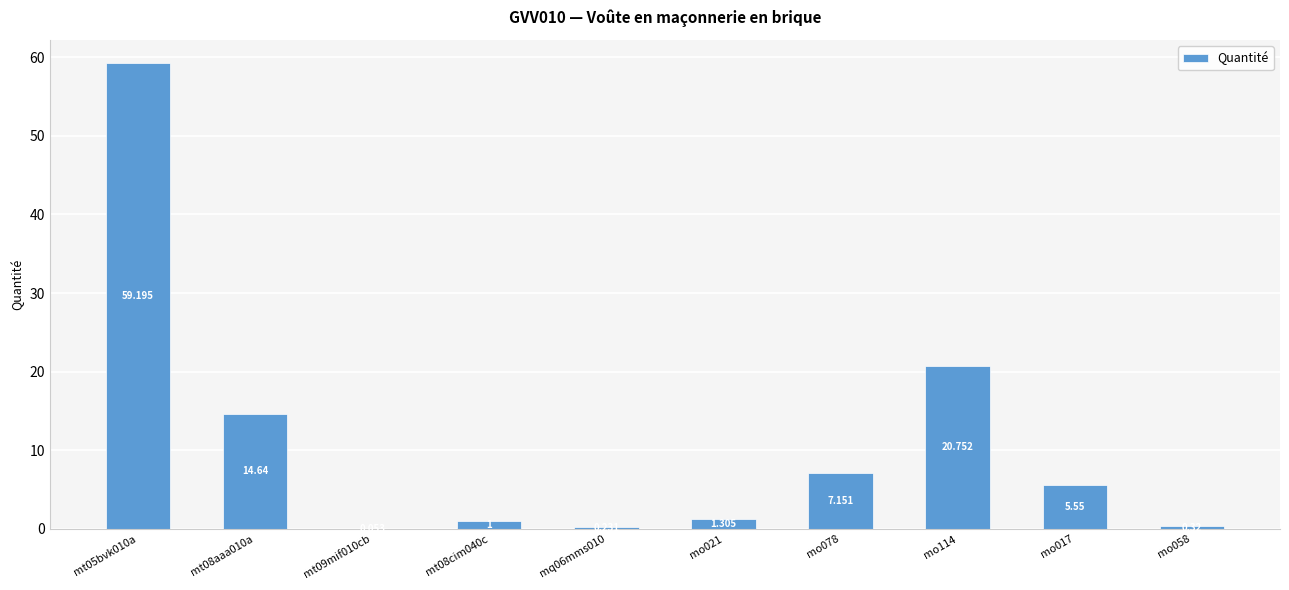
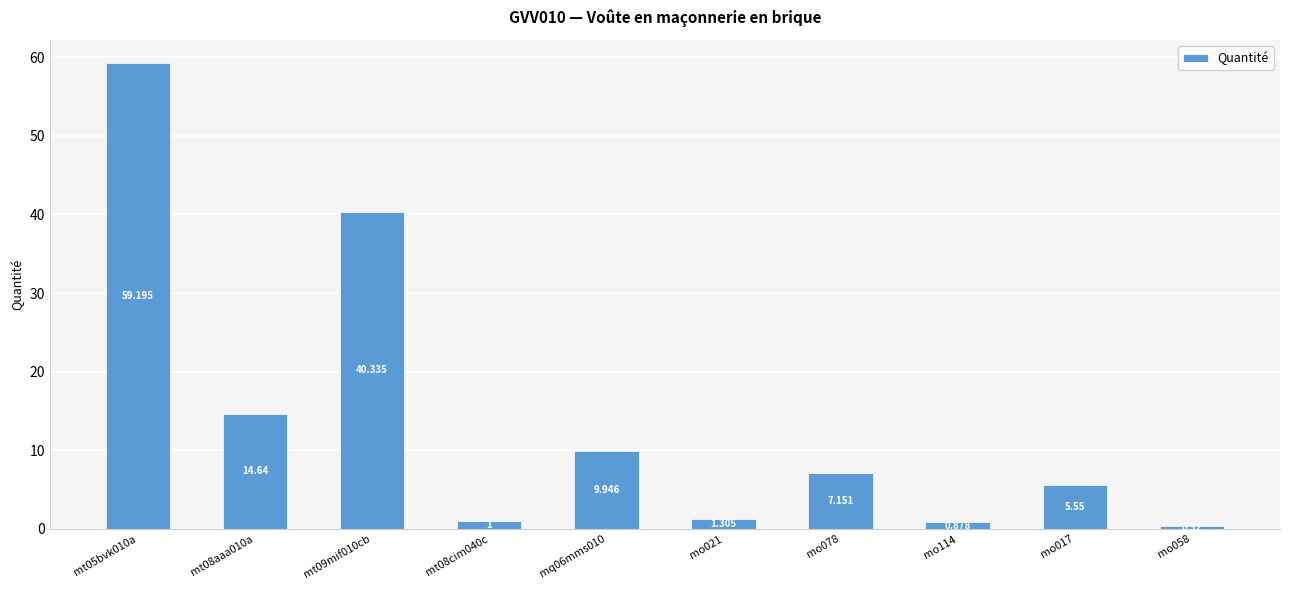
  {
    "mt05bvk010a": 59.195,
    "mt08aaa010a": 14.64,
-   "mt09mif010cb": 0,
+   "mt09mif010cb": 40,
    "mt08cim040c": 1,
-   "mq06mms010": 0,
+   "mq06mms010": 10,
    "mo021": 1.305,
    "mo078": 7.151,
-   "mo114": 20.752,
+   "mo114": 0.878,
    "mo017": 5.55
  }
